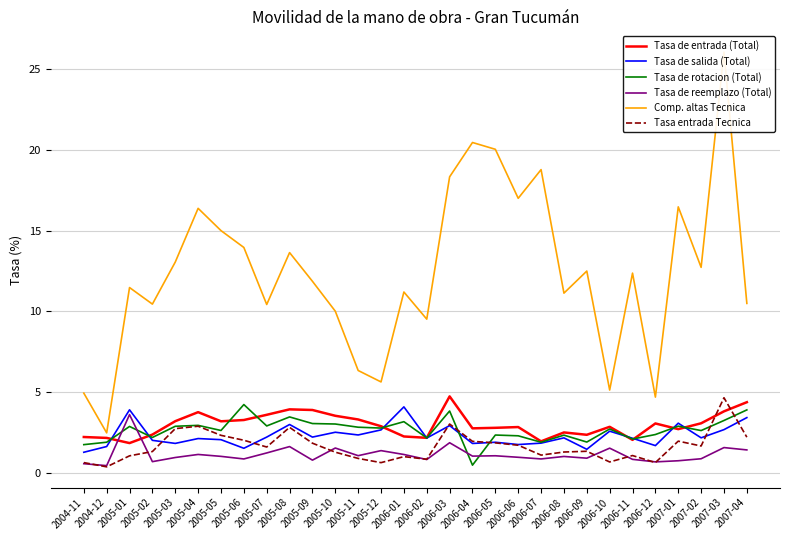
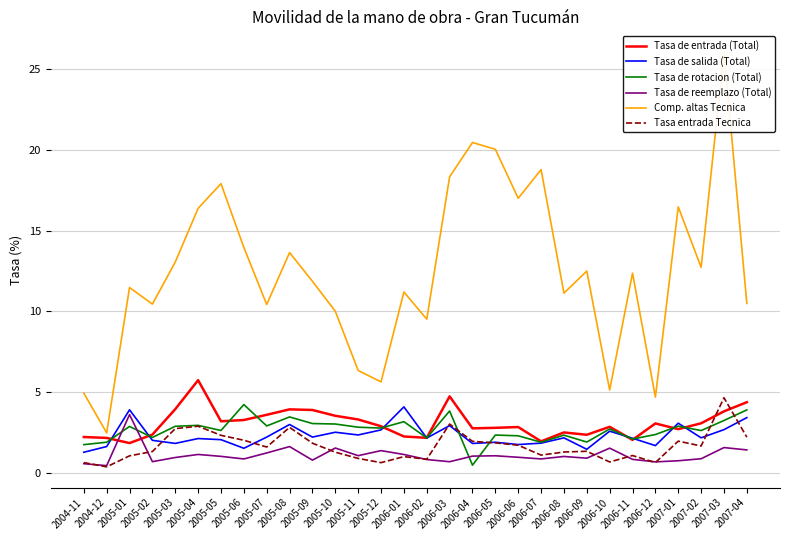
  {
    "Tasa de entrada (Total)": {
      "2004-11": 2.2,
      "2004-12": 2.2,
      "2005-01": 1.8,
      "2005-02": 2.4,
-     "2005-03": 3.2,
-     "2005-04": 3.8,
+     "2005-03": 3.9,
+     "2005-04": 5.7,
      "2005-05": 3.2,
      "2005-06": 3.3,
      "2005-07": 3.6,
      "2005-08": 3.9,
      "2005-09": 3.9,
      "2005-10": 3.5,
      "2005-11": 3.3,
      "2006-01": 2.2,
      "2006-03": 4.7,
      "2006-04": 2.7,
      "2006-05": 2.8,
      "2006-06": 2.8,
      "2006-08": 2.5,
      "2006-09": 2.3,
      "2006-12": 3.1,
      "2007-01": 2.7,
      "2007-02": 3.1,
      "2007-03": 3.8,
      "2007-04": 4.4
    },
    "Tasa de salida (Total)": {
      "2004-11": 1.3,
      "2004-12": 1.6,
      "2005-01": 3.9,
      "2005-02": 2.0,
      "2005-03": 1.8,
      "2005-04": 2.1,
      "2005-05": 2.0,
      "2005-06": 1.5,
      "2005-07": 2.2,
      "2005-08": 3.0,
      "2005-09": 2.2,
      "2005-10": 2.5,
      "2005-11": 2.3,
      "2006-01": 4.1,
      "2006-08": 2.2,
      "2006-12": 1.7,
      "2007-01": 3.1,
      "2007-02": 2.2,
      "2007-03": 2.7,
      "2007-04": 3.4
    },
    "Tasa de rotacion (Total)": {
      "2004-11": 1.7,
      "2004-12": 1.9,
      "2005-01": 2.9,
      "2005-02": 2.2,
      "2005-05": 2.6,
      "2005-06": 4.2,
      "2005-07": 2.9,
      "2005-08": 3.5,
      "2005-09": 3.0,
      "2005-10": 3.0,
      "2005-11": 2.8,
      "2006-01": 3.2,
      "2006-03": 3.8,
      "2006-04": 0.5,
      "2006-05": 2.3,
      "2006-06": 2.3,
      "2006-08": 2.3,
      "2006-09": 1.9,
      "2006-12": 2.4,
      "2007-01": 2.9,
      "2007-02": 2.6,
      "2007-03": 3.2,
      "2007-04": 3.9
    },
    "Tasa de reemplazo (Total)": {
      "2005-01": 3.6,
      "2005-02": 0.7,
      "2005-03": 0.9,
      "2005-04": 1.1,
      "2005-05": 1.0,
      "2005-06": 0.9,
      "2005-07": 1.2,
      "2005-08": 1.6,
      "2005-09": 0.8,
      "2005-10": 1.5,
      "2005-11": 1.1,
      "2005-12": 1.4,
-     "2006-03": 1.9,
+     "2006-03": 0.7,
      "2006-04": 1.0,
      "2006-05": 1.0,
      "2006-06": 1.0,
      "2006-07": 0.9,
      "2006-08": 1.0,
      "2006-09": 0.9,
      "2006-10": 1.5,
      "2006-11": 0.8,
      "2007-01": 0.7,
      "2007-02": 0.9,
      "2007-03": 1.6,
      "2007-04": 1.4
    },
    "Comp. altas Tecnica": {
      "2004-11": 4.9,
      "2004-12": 2.5,
      "2005-01": 11.5,
      "2005-02": 10.5,
      "2005-03": 13.1,
      "2005-04": 16.4,
-     "2005-05": 15.0,
+     "2005-05": 17.9,
      "2005-06": 14.0,
      "2005-07": 10.4,
      "2005-08": 13.6,
      "2005-09": 11.9,
      "2005-10": 10.0,
      "2005-11": 6.3,
      "2005-12": 5.6,
      "2006-01": 11.2,
      "2006-02": 9.5,
      "2006-03": 18.3,
      "2006-04": 20.5,
      "2006-05": 20.0,
      "2006-06": 17.0,
      "2006-07": 18.8,
      "2006-08": 11.1,
      "2006-09": 12.5,
      "2006-10": 5.1,
      "2006-11": 12.4,
      "2006-12": 4.7,
      "2007-01": 16.5,
      "2007-02": 12.7,
      "2007-04": 10.5
    },
    "Tasa entrada Tecnica": {
      "2005-01": 1.0,
      "2005-02": 1.3,
      "2005-05": 2.3,
      "2005-06": 2.0,
      "2005-07": 1.6,
      "2005-08": 2.8,
      "2005-09": 1.8,
      "2005-10": 1.3,
      "2005-11": 0.9,
      "2005-12": 0.6,
      "2006-07": 1.1,
      "2006-08": 1.3,
      "2006-10": 0.7,
      "2006-11": 1.1,
      "2007-01": 2.0,
      "2007-02": 1.7,
      "2007-03": 4.6,
      "2007-04": 2.2
    }
  }
